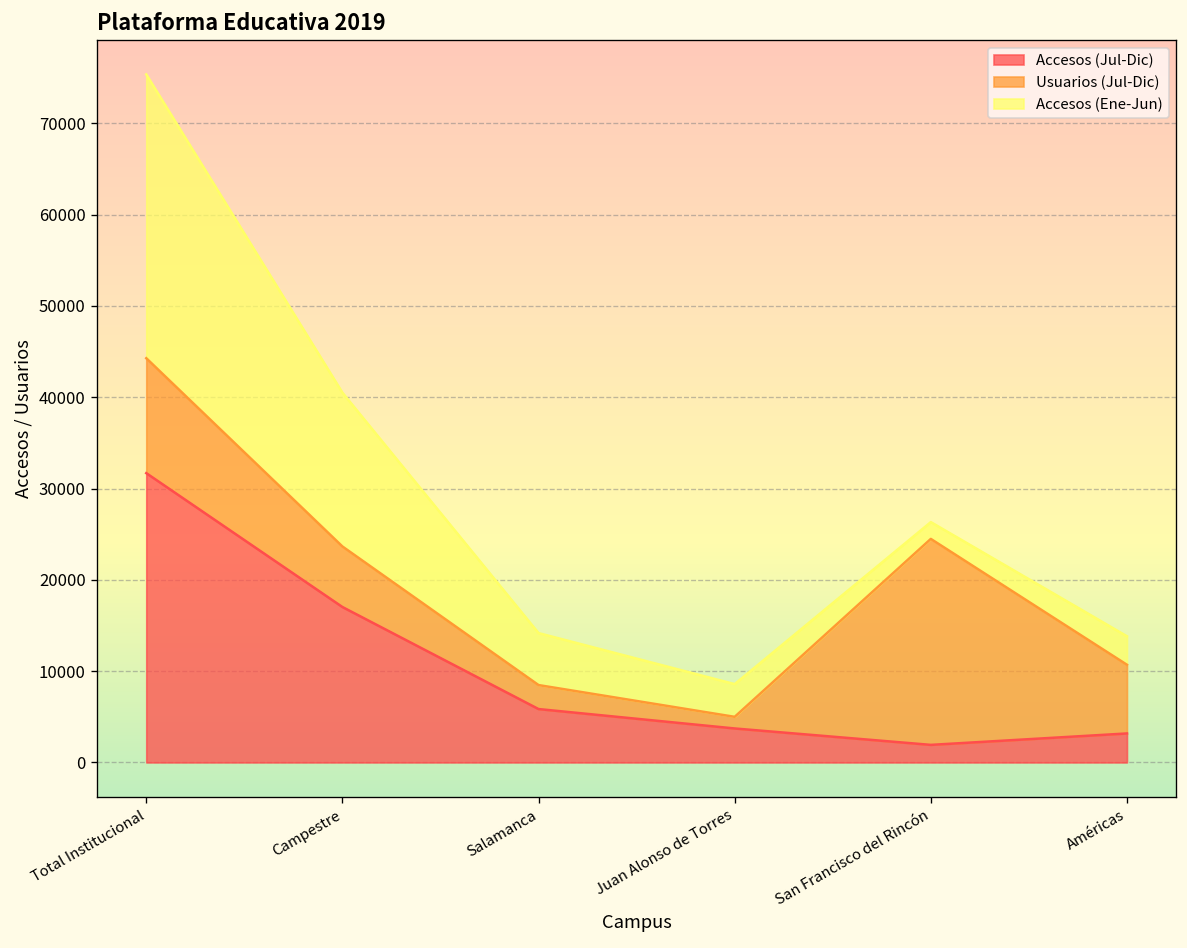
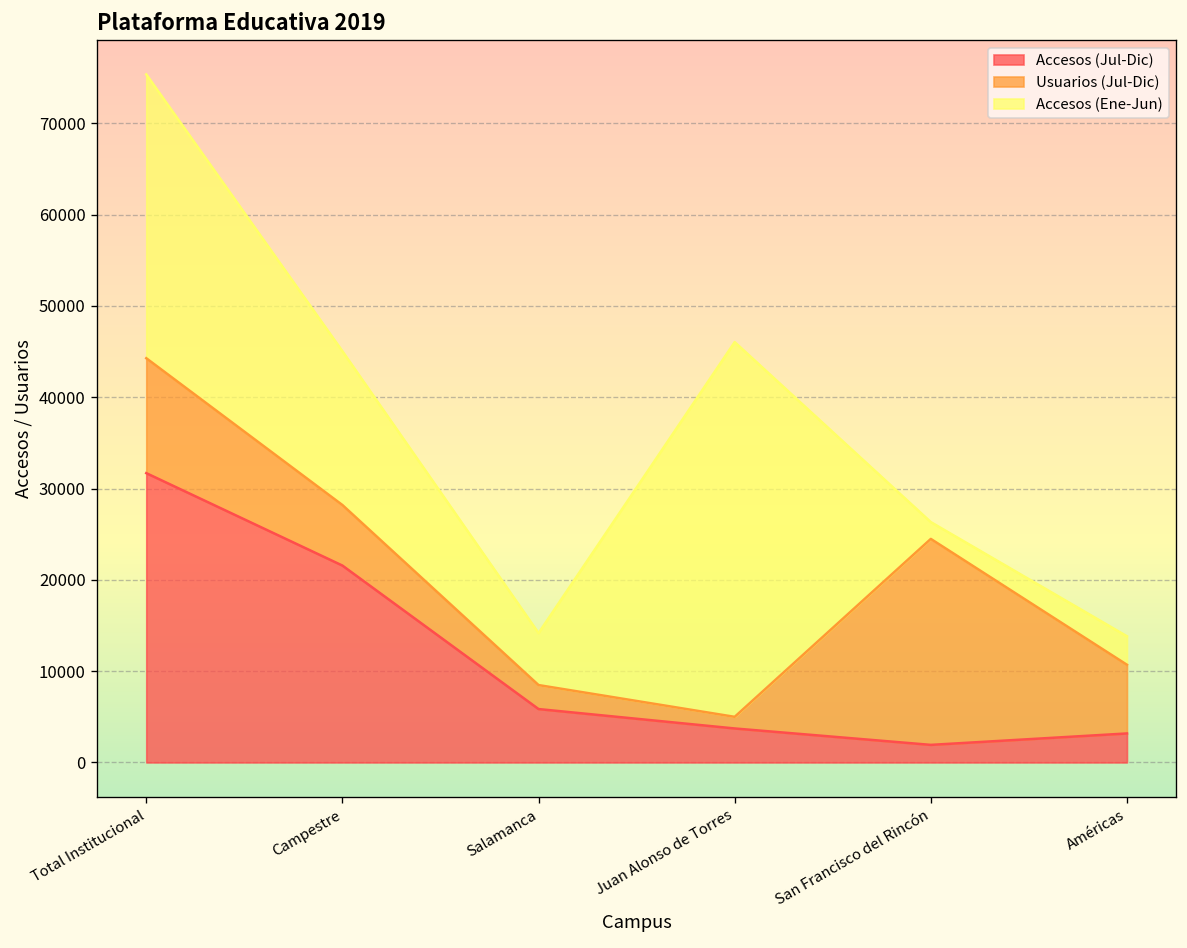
  {
    "Accesos (Jul-Dic)": {
      "Total Institucional": 32000,
-     "Campestre": 17000,
+     "Campestre": 22000,
      "Salamanca": 6000,
      "Juan Alonso de Torres": 4000,
      "San Francisco del Rincón": 2000,
      "Américas": 3000
    },
    "Usuarios (Jul-Dic)": {
      "Total Institucional": 13000,
      "Campestre": 7000,
      "Salamanca": 3000,
      "Juan Alonso de Torres": 1000,
      "San Francisco del Rincón": 23000,
      "Américas": 8000
    },
    "Accesos (Ene-Jun)": {
      "Total Institucional": 31000,
      "Campestre": 17000,
      "Salamanca": 6000,
-     "Juan Alonso de Torres": 4000,
+     "Juan Alonso de Torres": 41000,
      "San Francisco del Rincón": 2000,
      "Américas": 3000
    }
  }
